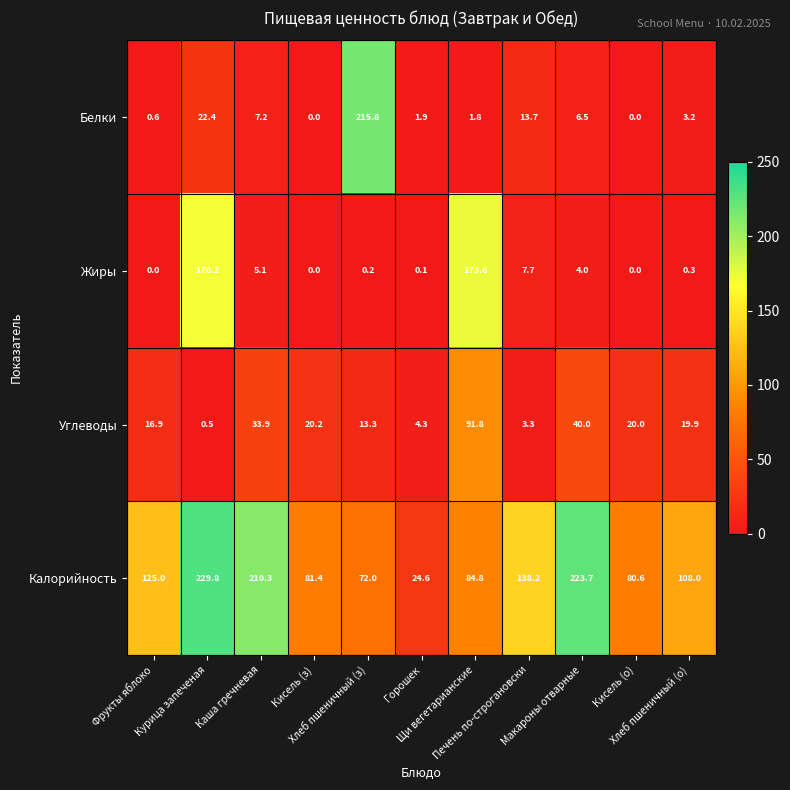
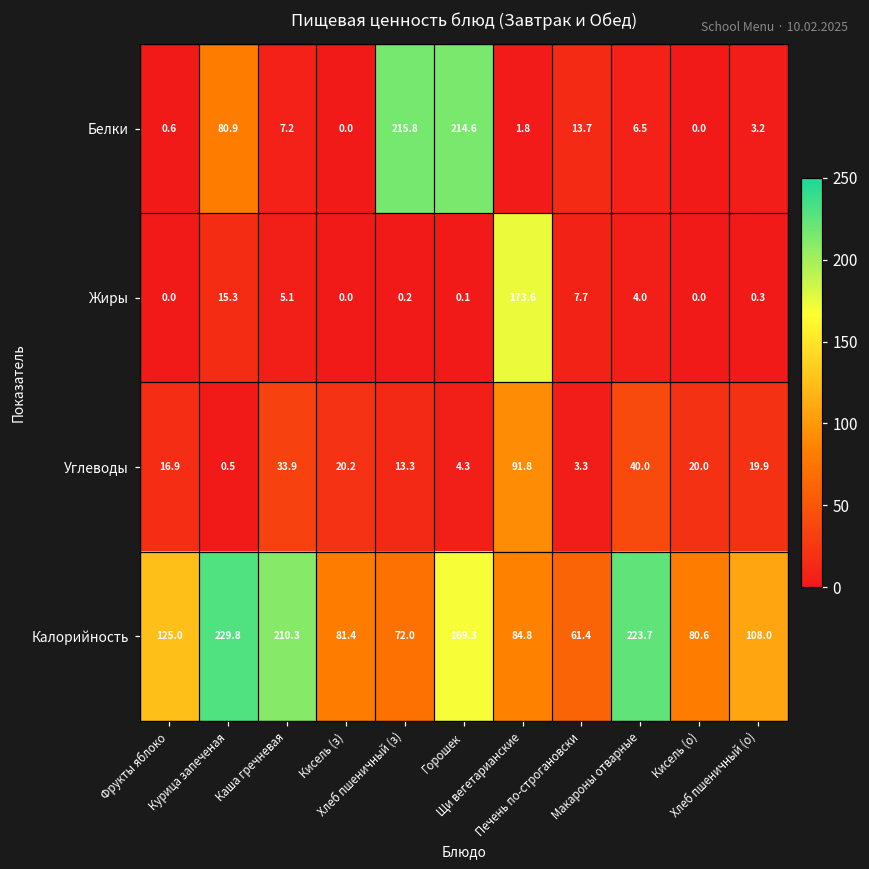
  {
    "Белки": {
      "Фрукты яблоко": 0.6,
-     "Курица запеченая": 22.4,
+     "Курица запеченая": 80.9,
      "Каша гречневая": 7.2,
      "Кисель (з)": 0.0,
      "Хлеб пшеничный (з)": 215.8,
-     "Горошек": 1.9,
+     "Горошек": 214.6,
      "Щи вегетарианские": 1.8,
      "Печень по-строгановски": 13.7,
      "Макароны отварные": 6.5,
      "Кисель (о)": 0.0,
      "Хлеб пшеничный (о)": 3.2
    },
    "Жиры": {
      "Фрукты яблоко": 0.0,
-     "Курица запеченая": 170.2,
+     "Курица запеченая": 15.3,
      "Каша гречневая": 5.1,
      "Кисель (з)": 0.0,
      "Хлеб пшеничный (з)": 0.2,
      "Горошек": 0.1,
      "Щи вегетарианские": 173.6,
      "Печень по-строгановски": 7.7,
      "Макароны отварные": 4.0,
      "Кисель (о)": 0.0,
      "Хлеб пшеничный (о)": 0.3
    },
    "Углеводы": {
      "Фрукты яблоко": 16.9,
      "Курица запеченая": 0.5,
      "Каша гречневая": 33.9,
      "Кисель (з)": 20.2,
      "Хлеб пшеничный (з)": 13.3,
      "Горошек": 4.3,
      "Щи вегетарианские": 91.8,
      "Печень по-строгановски": 3.3,
      "Макароны отварные": 40.0,
      "Кисель (о)": 20.0,
      "Хлеб пшеничный (о)": 19.9
    },
    "Калорийность": {
      "Фрукты яблоко": 125.0,
      "Курица запеченая": 229.8,
      "Каша гречневая": 210.3,
      "Кисель (з)": 81.4,
      "Хлеб пшеничный (з)": 72.0,
-     "Горошек": 24.6,
+     "Горошек": 169.3,
      "Щи вегетарианские": 84.8,
-     "Печень по-строгановски": 138.2,
+     "Печень по-строгановски": 61.4,
      "Макароны отварные": 223.7,
      "Кисель (о)": 80.6,
      "Хлеб пшеничный (о)": 108.0
    }
  }
